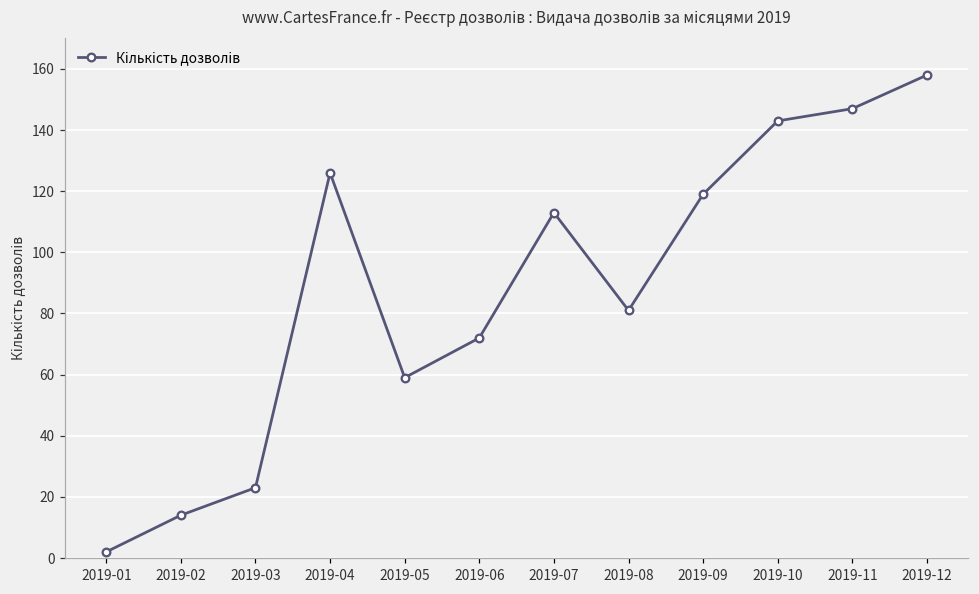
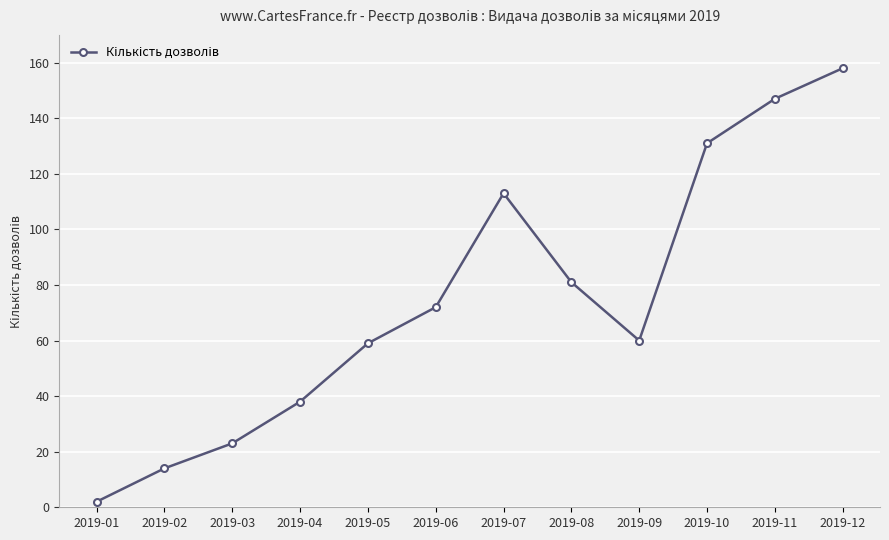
  {
    "2019-01": 2,
    "2019-02": 14,
    "2019-03": 23,
-   "2019-04": 126,
+   "2019-04": 38,
    "2019-05": 59,
    "2019-06": 72,
    "2019-07": 113,
    "2019-08": 81,
-   "2019-09": 119,
-   "2019-10": 143,
+   "2019-09": 60,
+   "2019-10": 131,
    "2019-11": 147,
    "2019-12": 158
  }
